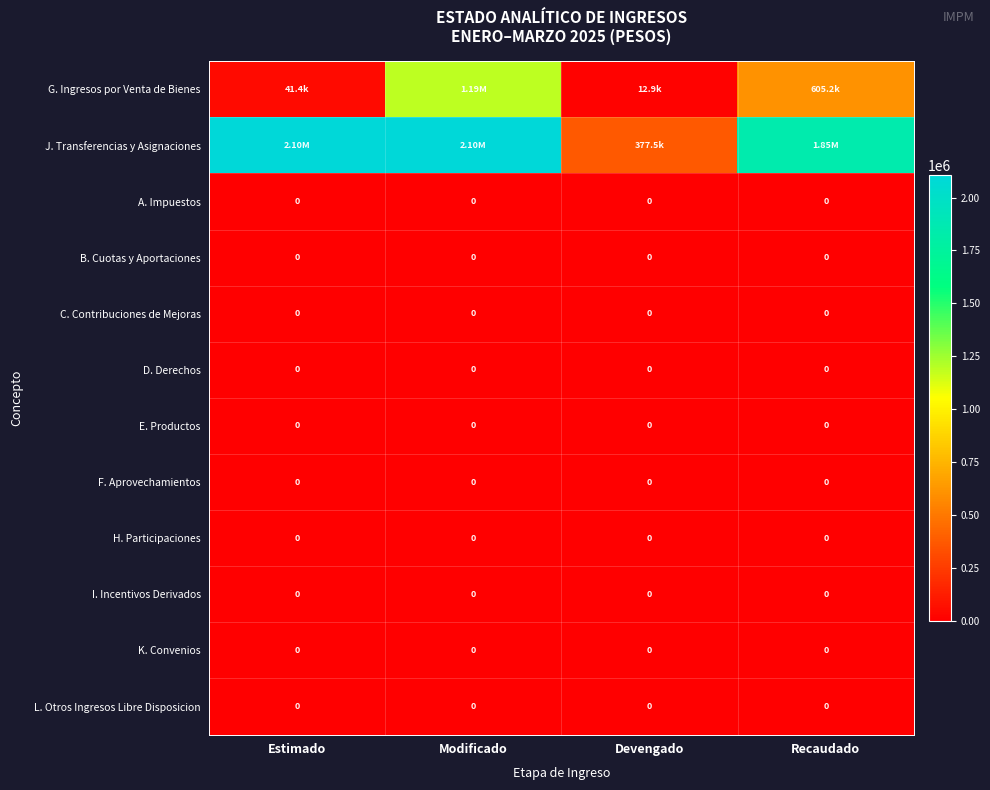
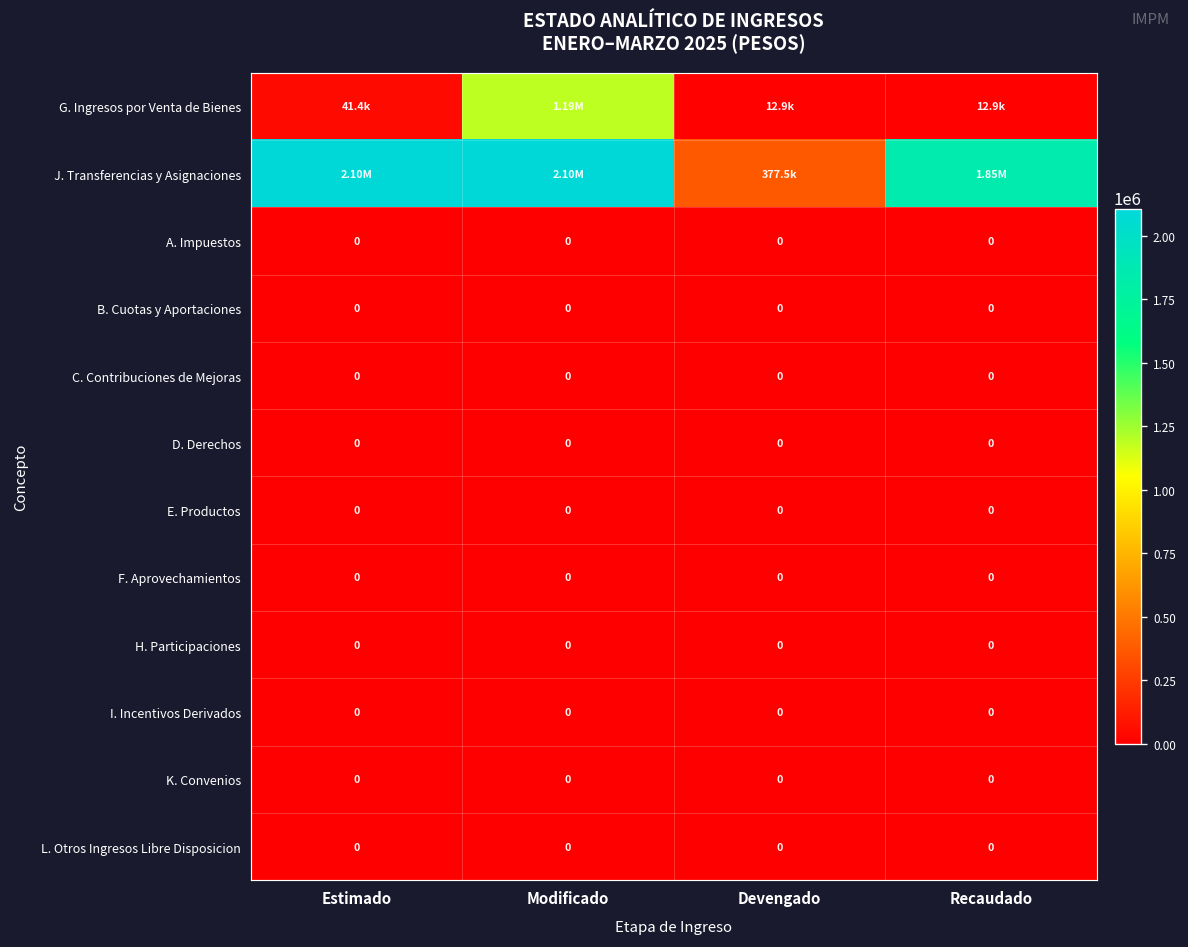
  {
    "G. Ingresos por Venta de Bienes": {
      "Estimado": "41.4k",
      "Modificado": "1.19M",
      "Devengado": "12.9k",
-     "Recaudado": "605.2k"
+     "Recaudado": "12.9k"
    },
    "J. Transferencias y Asignaciones": {
      "Estimado": "2.10M",
      "Modificado": "2.10M",
      "Devengado": "377.5k",
      "Recaudado": "1.85M"
    },
    "A. Impuestos": {
      "Estimado": "0",
      "Modificado": "0",
      "Devengado": "0",
      "Recaudado": "0"
    },
    "B. Cuotas y Aportaciones": {
      "Estimado": "0",
      "Modificado": "0",
      "Devengado": "0",
      "Recaudado": "0"
    },
    "C. Contribuciones de Mejoras": {
      "Estimado": "0",
      "Modificado": "0",
      "Devengado": "0",
      "Recaudado": "0"
    },
    "D. Derechos": {
      "Estimado": "0",
      "Modificado": "0",
      "Devengado": "0",
      "Recaudado": "0"
    },
    "E. Productos": {
      "Estimado": "0",
      "Modificado": "0",
      "Devengado": "0",
      "Recaudado": "0"
    },
    "F. Aprovechamientos": {
      "Estimado": "0",
      "Modificado": "0",
      "Devengado": "0",
      "Recaudado": "0"
    },
    "H. Participaciones": {
      "Estimado": "0",
      "Modificado": "0",
      "Devengado": "0",
      "Recaudado": "0"
    },
    "I. Incentivos Derivados": {
      "Estimado": "0",
      "Modificado": "0",
      "Devengado": "0",
      "Recaudado": "0"
    },
    "K. Convenios": {
      "Estimado": "0",
      "Modificado": "0",
      "Devengado": "0",
      "Recaudado": "0"
    },
    "L. Otros Ingresos Libre Disposicion": {
      "Estimado": "0",
      "Modificado": "0",
      "Devengado": "0",
      "Recaudado": "0"
    }
  }
